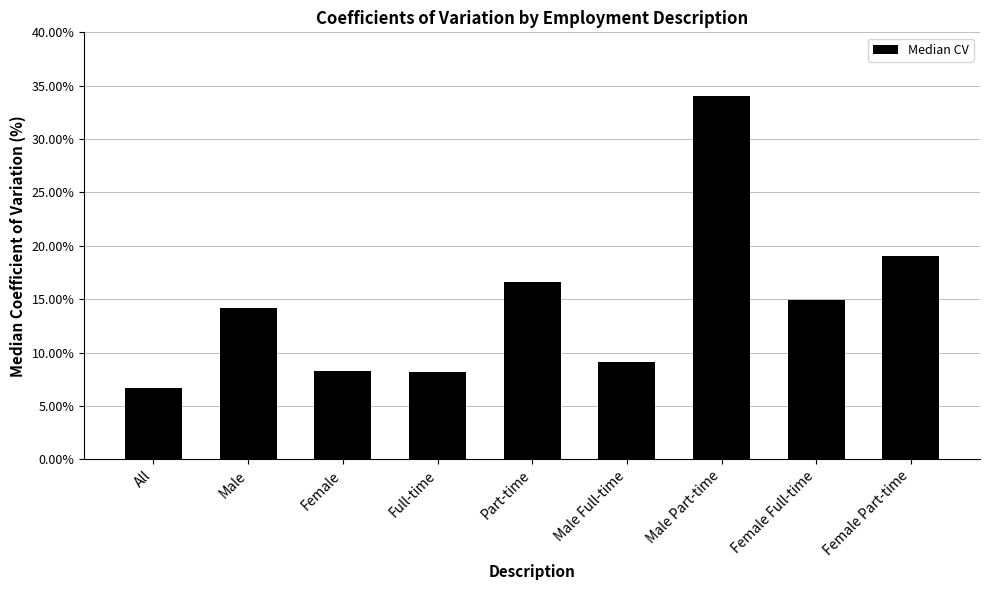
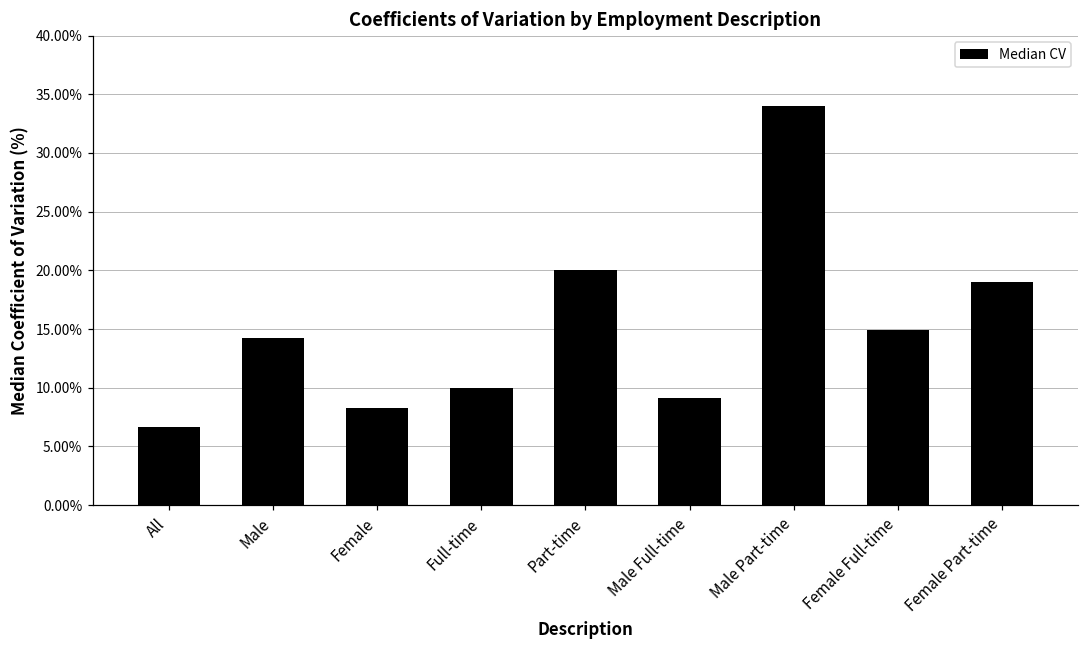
  {
    "All": "6.7%",
    "Male": "14.2%",
    "Female": "8.3%",
-   "Full-time": "8.2%",
-   "Part-time": "16.6%",
+   "Full-time": "10.0%",
+   "Part-time": "20.0%",
    "Male Full-time": "9.1%",
    "Male Part-time": "34.0%",
    "Female Full-time": "14.9%",
    "Female Part-time": "19.0%"
  }
